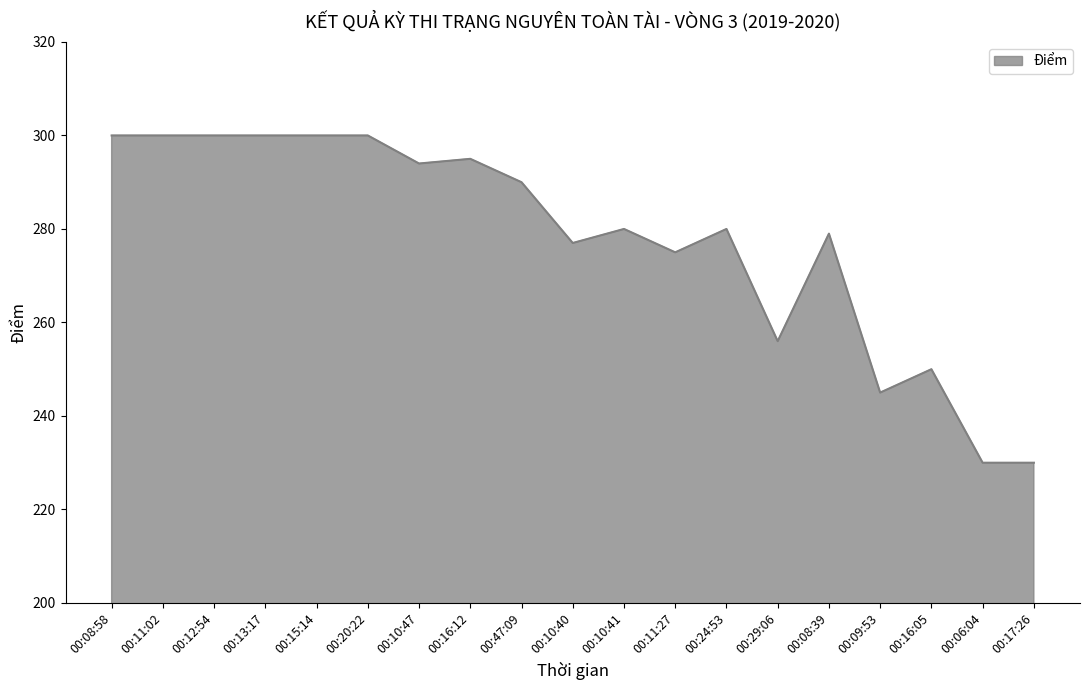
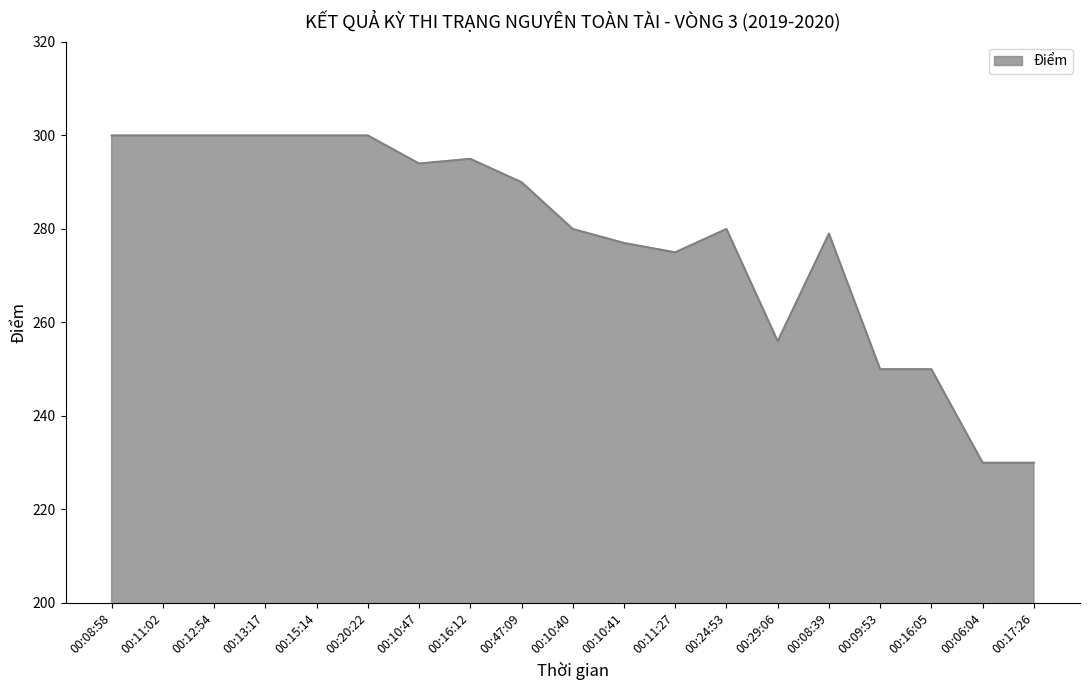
  {
    "00:08:58": 300,
    "00:11:02": 300,
    "00:12:54": 300,
    "00:13:17": 300,
    "00:15:14": 300,
    "00:20:22": 300,
    "00:10:47": 294,
    "00:16:12": 295,
    "00:47:09": 290,
-   "00:10:40": 277,
-   "00:10:41": 280,
+   "00:10:40": 280,
+   "00:10:41": 277,
    "00:11:27": 275,
    "00:24:53": 280,
    "00:29:06": 256,
    "00:08:39": 279,
-   "00:09:53": 245,
+   "00:09:53": 250,
    "00:16:05": 250,
    "00:06:04": 230,
    "00:17:26": 230
  }
